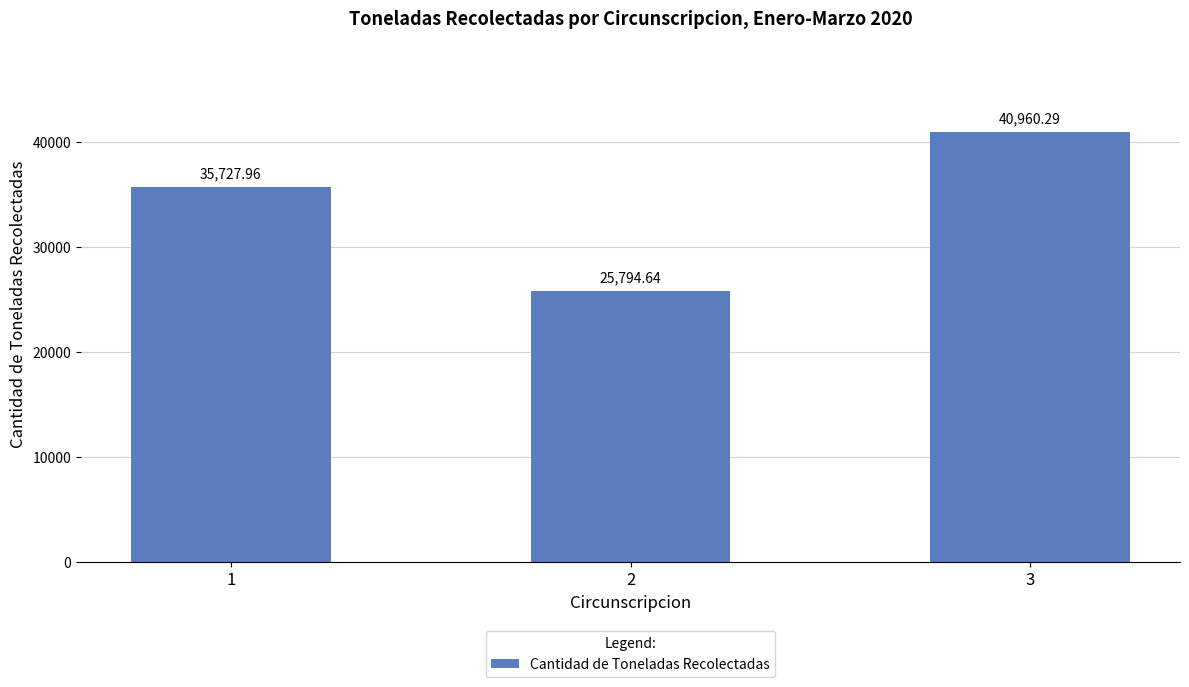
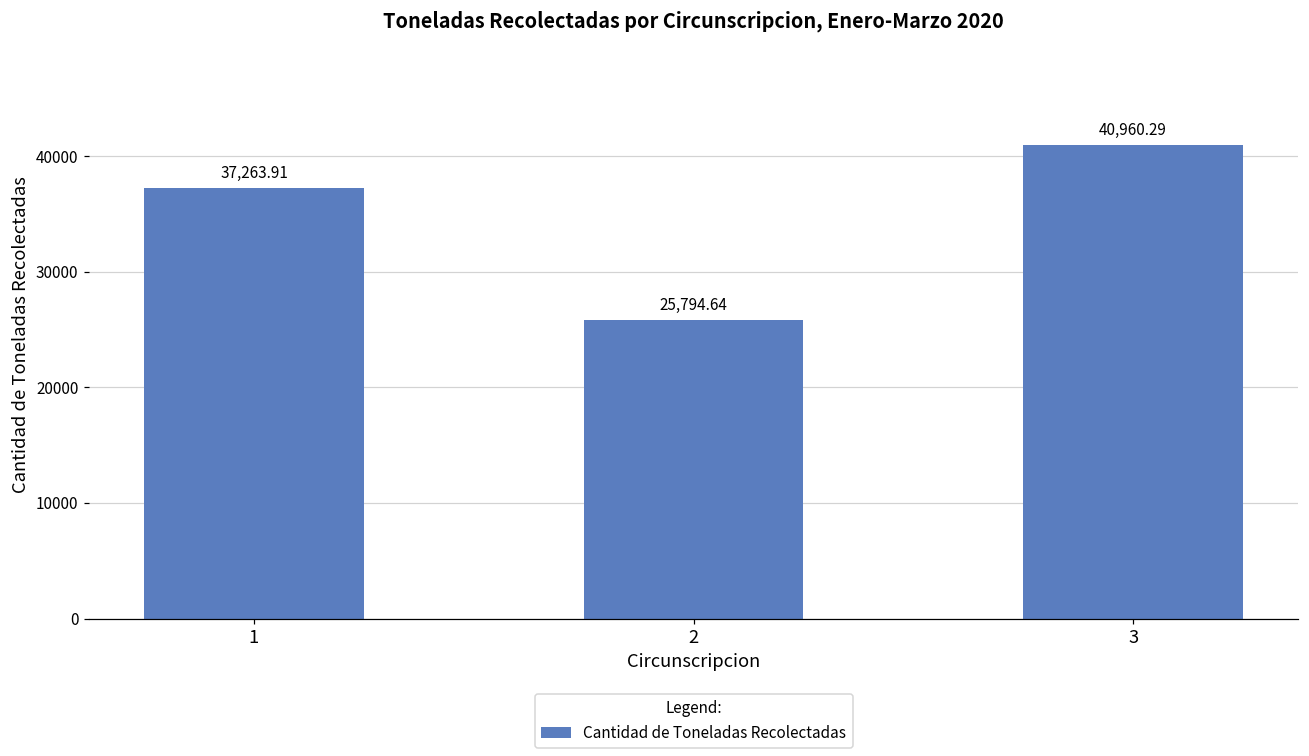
  {
-   "1": "35,727.96",
+   "1": "37,263.91",
    "2": "25,794.64",
    "3": "40,960.29"
  }
